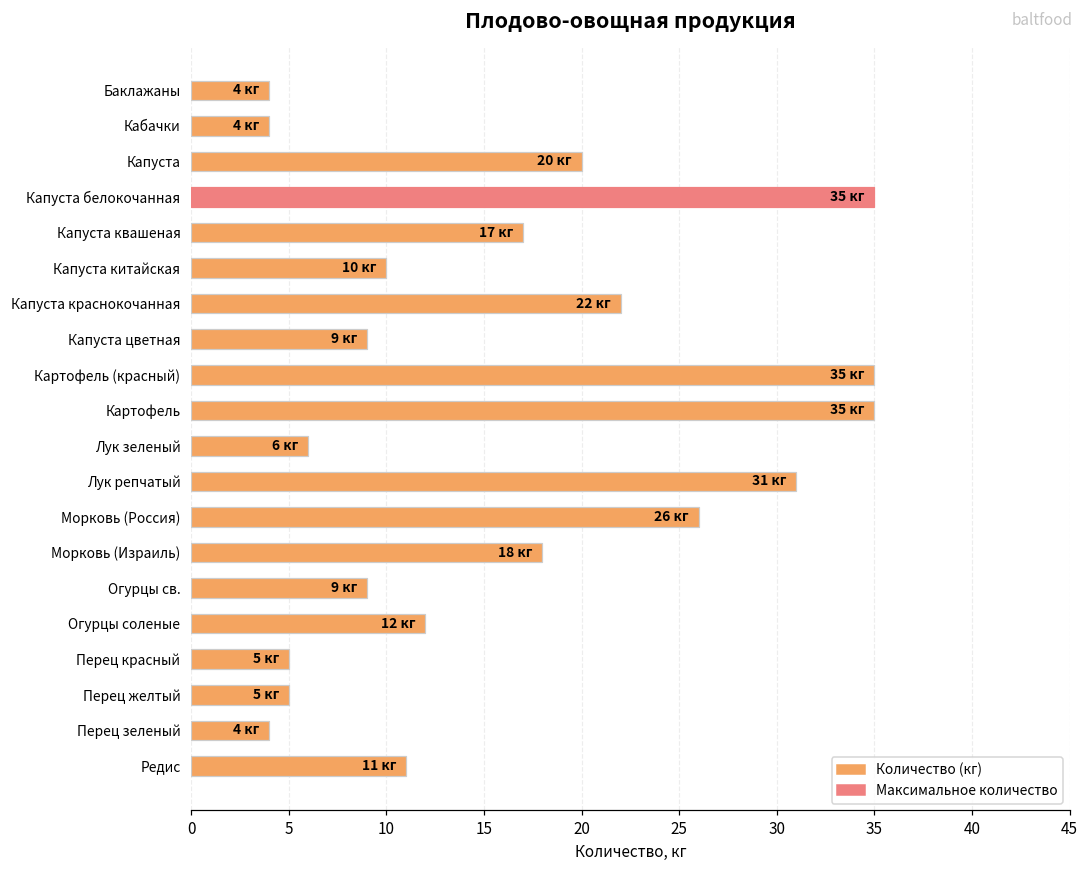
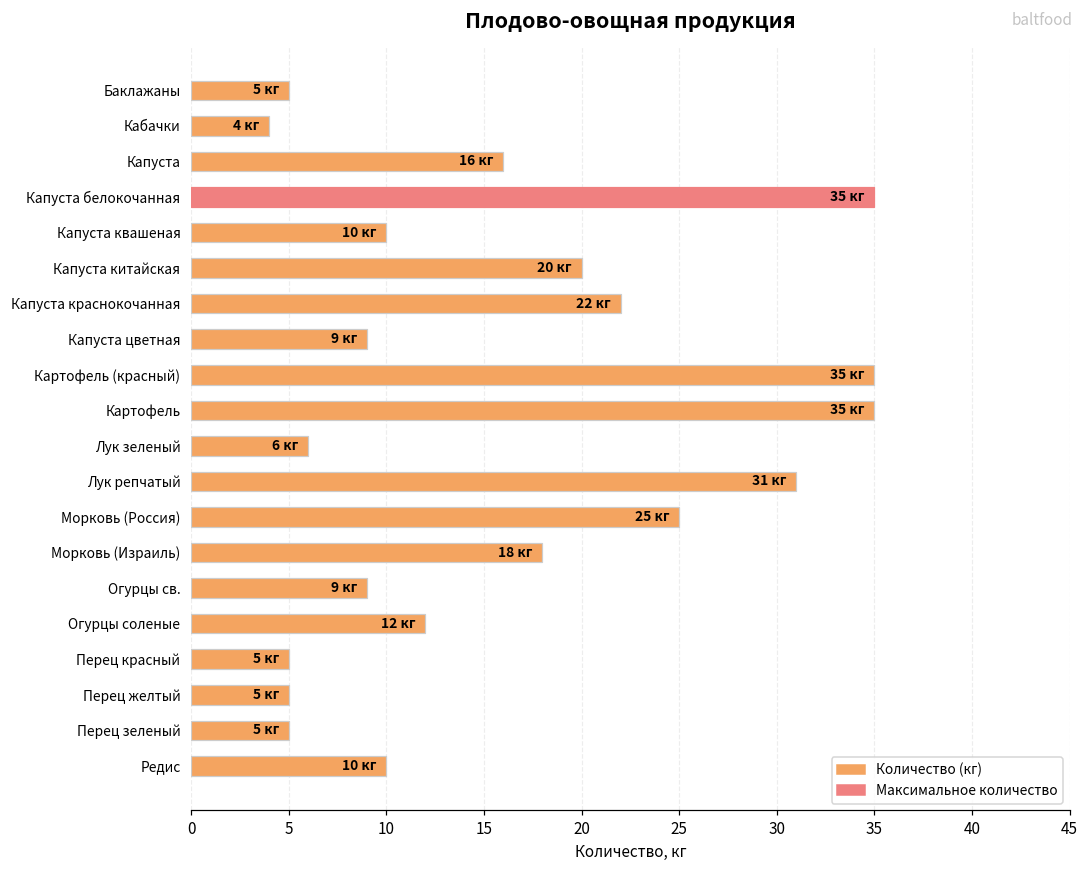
  {
-   "Баклажаны": 4,
+   "Баклажаны": 5,
    "Кабачки": 4,
-   "Капуста": 20,
+   "Капуста": 16,
    "Капуста белокочанная": 35,
-   "Капуста квашеная": 17,
-   "Капуста китайская": 10,
+   "Капуста квашеная": 10,
+   "Капуста китайская": 20,
    "Капуста краснокочанная": 22,
    "Капуста цветная": 9,
    "Картофель (красный)": 35,
    "Картофель": 35,
    "Лук зеленый": 6,
    "Лук репчатый": 31,
-   "Морковь (Россия)": 26,
+   "Морковь (Россия)": 25,
    "Морковь (Израиль)": 18,
    "Огурцы св.": 9,
    "Огурцы соленые": 12,
    "Перец красный": 5,
    "Перец желтый": 5,
-   "Перец зеленый": 4,
-   "Редис": 11
+   "Перец зеленый": 5,
+   "Редис": 10
  }
